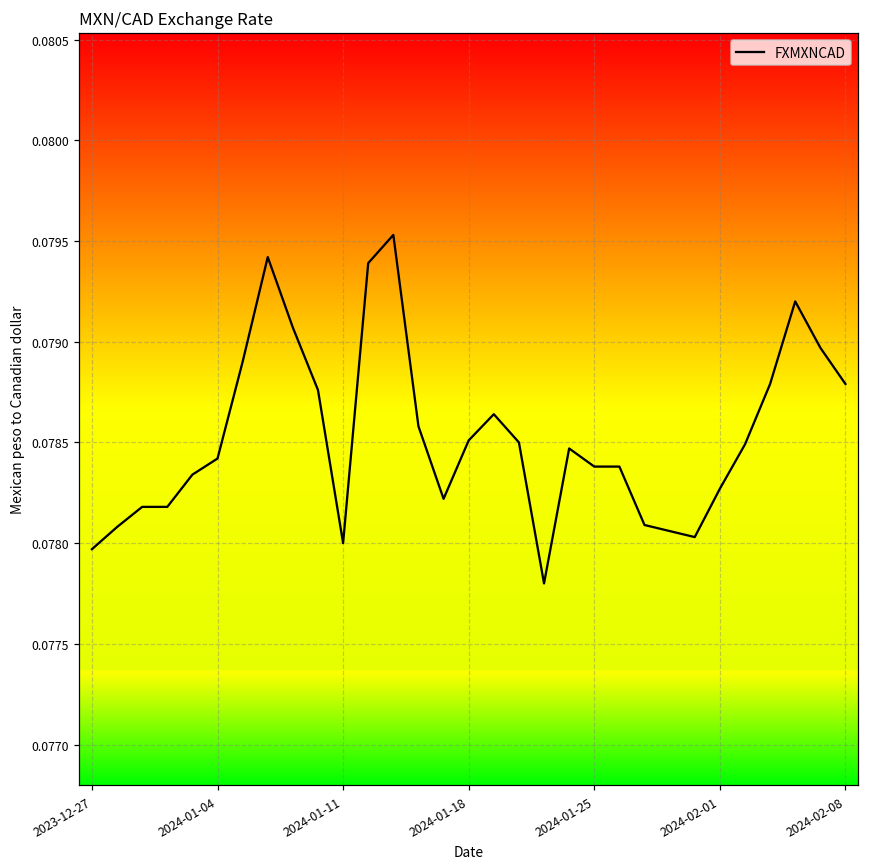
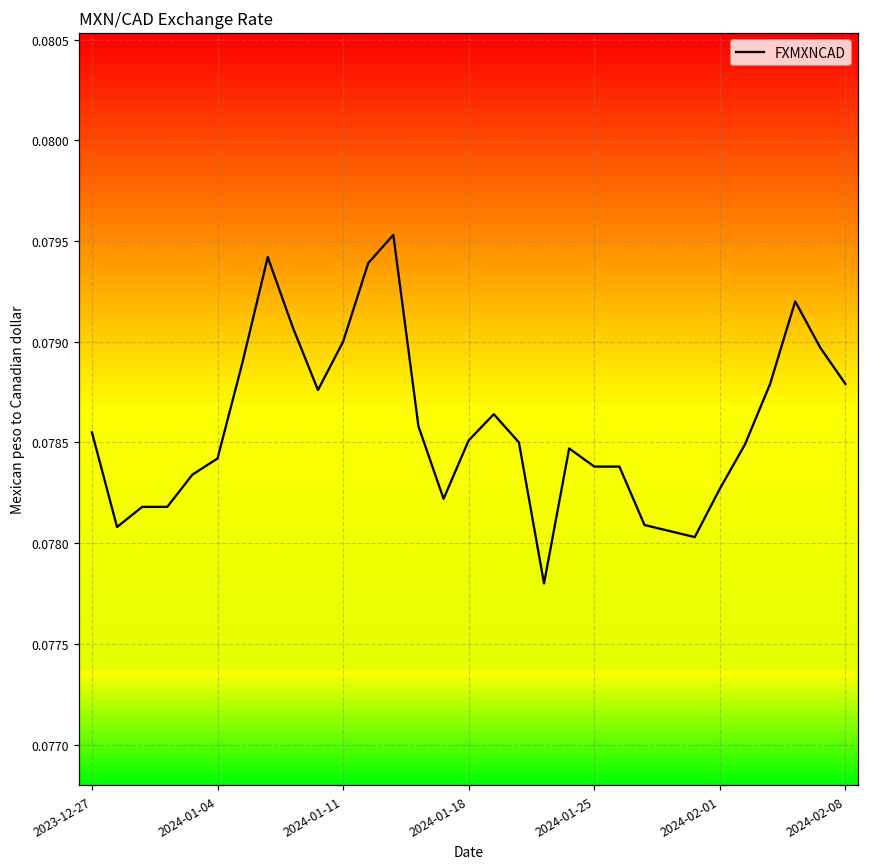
  {
-   "2023-12-27": 0.07797,
+   "2023-12-27": 0.07855,
    "2024-01-04": 0.07842,
-   "2024-01-11": 0.078,
+   "2024-01-11": 0.079,
    "2024-01-18": 0.07851,
    "2024-01-25": 0.07838,
    "2024-02-01": 0.07827,
    "2024-02-08": 0.07879
  }
